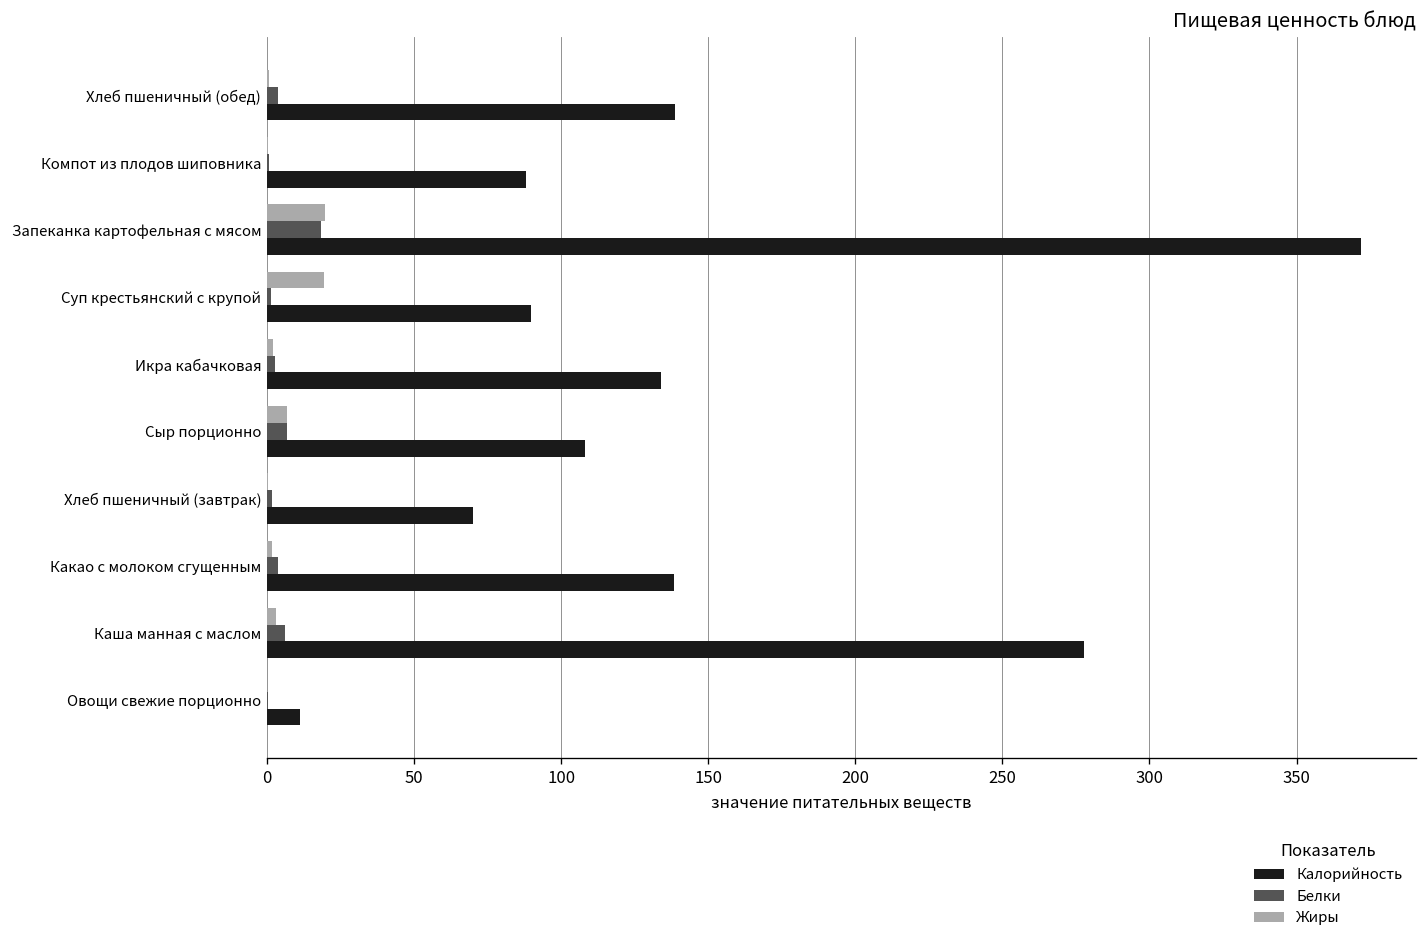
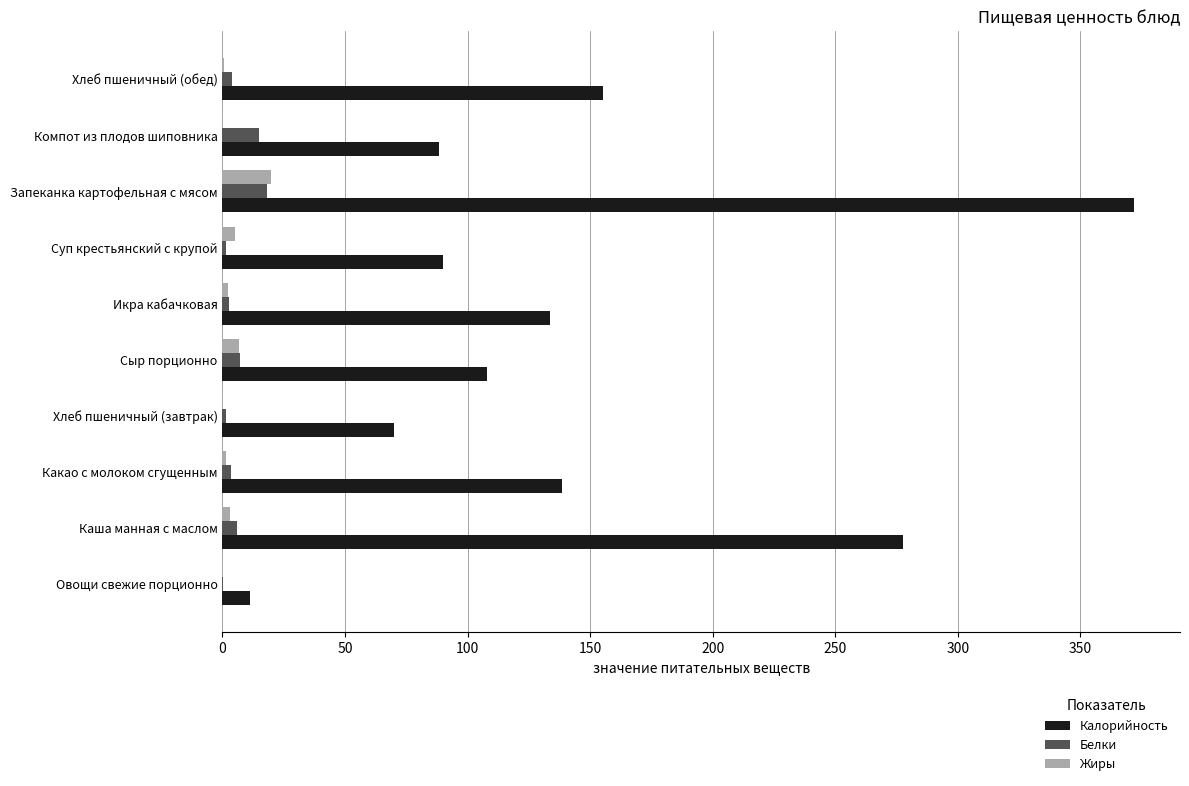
  {
    "Калорийность": {
-     "Хлеб пшеничный (обед)": 139,
+     "Хлеб пшеничный (обед)": 155,
      "Компот из плодов шиповника": 88,
      "Запеканка картофельная с мясом": 372,
      "Суп крестьянский с крупой": 90,
      "Икра кабачковая": 134,
      "Сыр порционно": 108,
      "Хлеб пшеничный (завтрак)": 70,
      "Какао с молоком сгущенным": 138,
      "Каша манная с маслом": 278,
      "Овощи свежие порционно": 11
    },
    "Белки": {
      "Хлеб пшеничный (обед)": 4,
-     "Компот из плодов шиповника": 1,
+     "Компот из плодов шиповника": 15,
      "Запеканка картофельная с мясом": 18,
      "Суп крестьянский с крупой": 1,
      "Икра кабачковая": 3,
      "Сыр порционно": 7,
      "Хлеб пшеничный (завтрак)": 2,
      "Какао с молоком сгущенным": 4,
      "Каша манная с маслом": 6
    },
    "Жиры": {
      "Запеканка картофельная с мясом": 20,
-     "Суп крестьянский с крупой": 19,
+     "Суп крестьянский с крупой": 5,
      "Икра кабачковая": 2,
      "Сыр порционно": 7,
      "Какао с молоком сгущенным": 2,
      "Каша манная с маслом": 3
    }
  }
